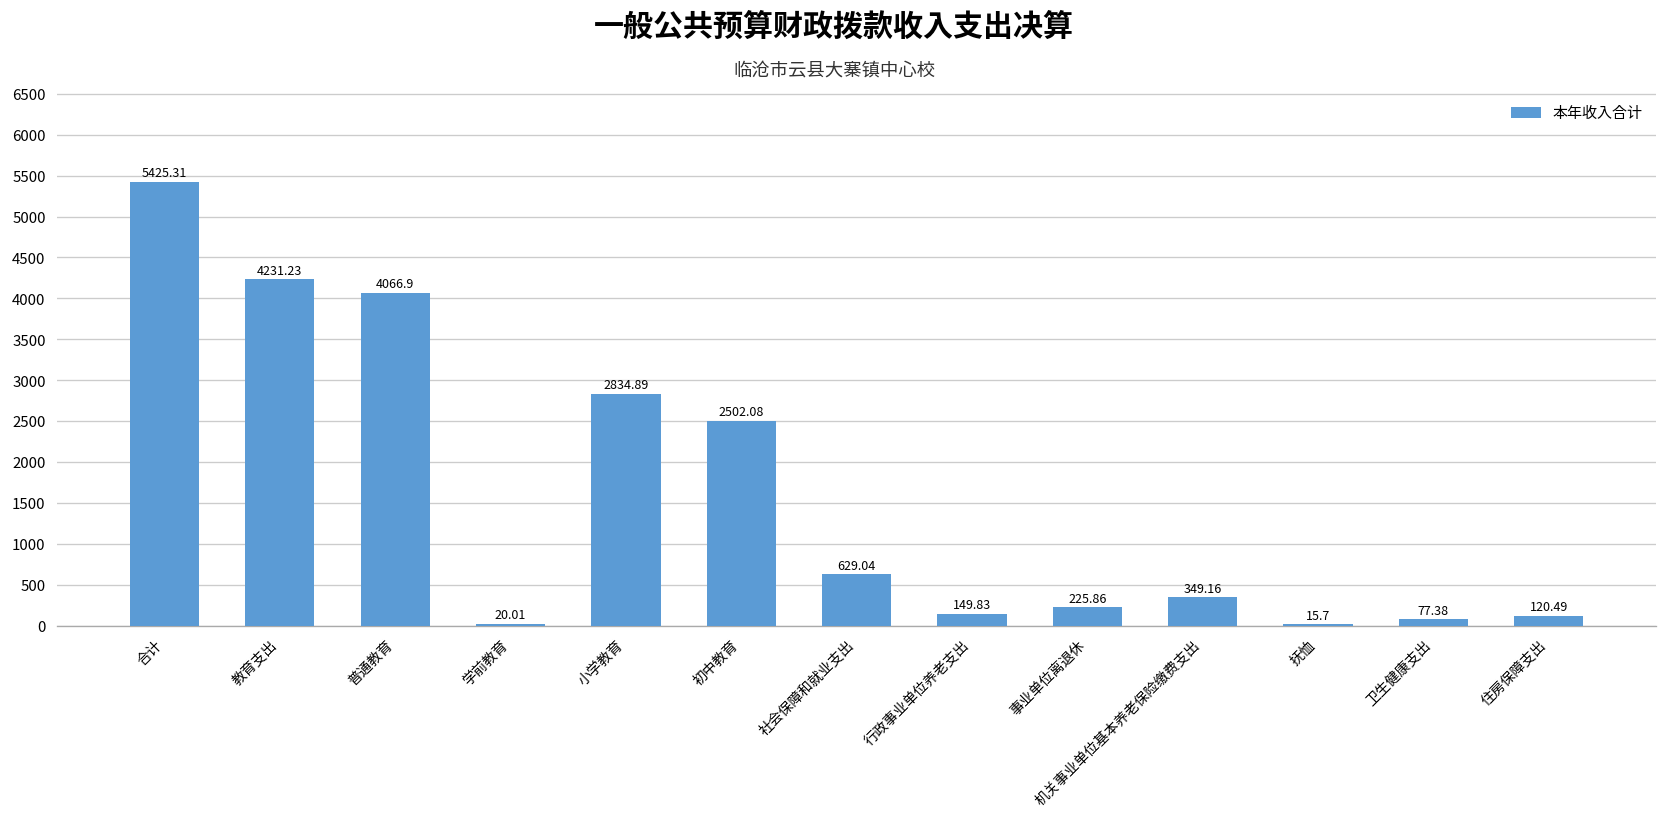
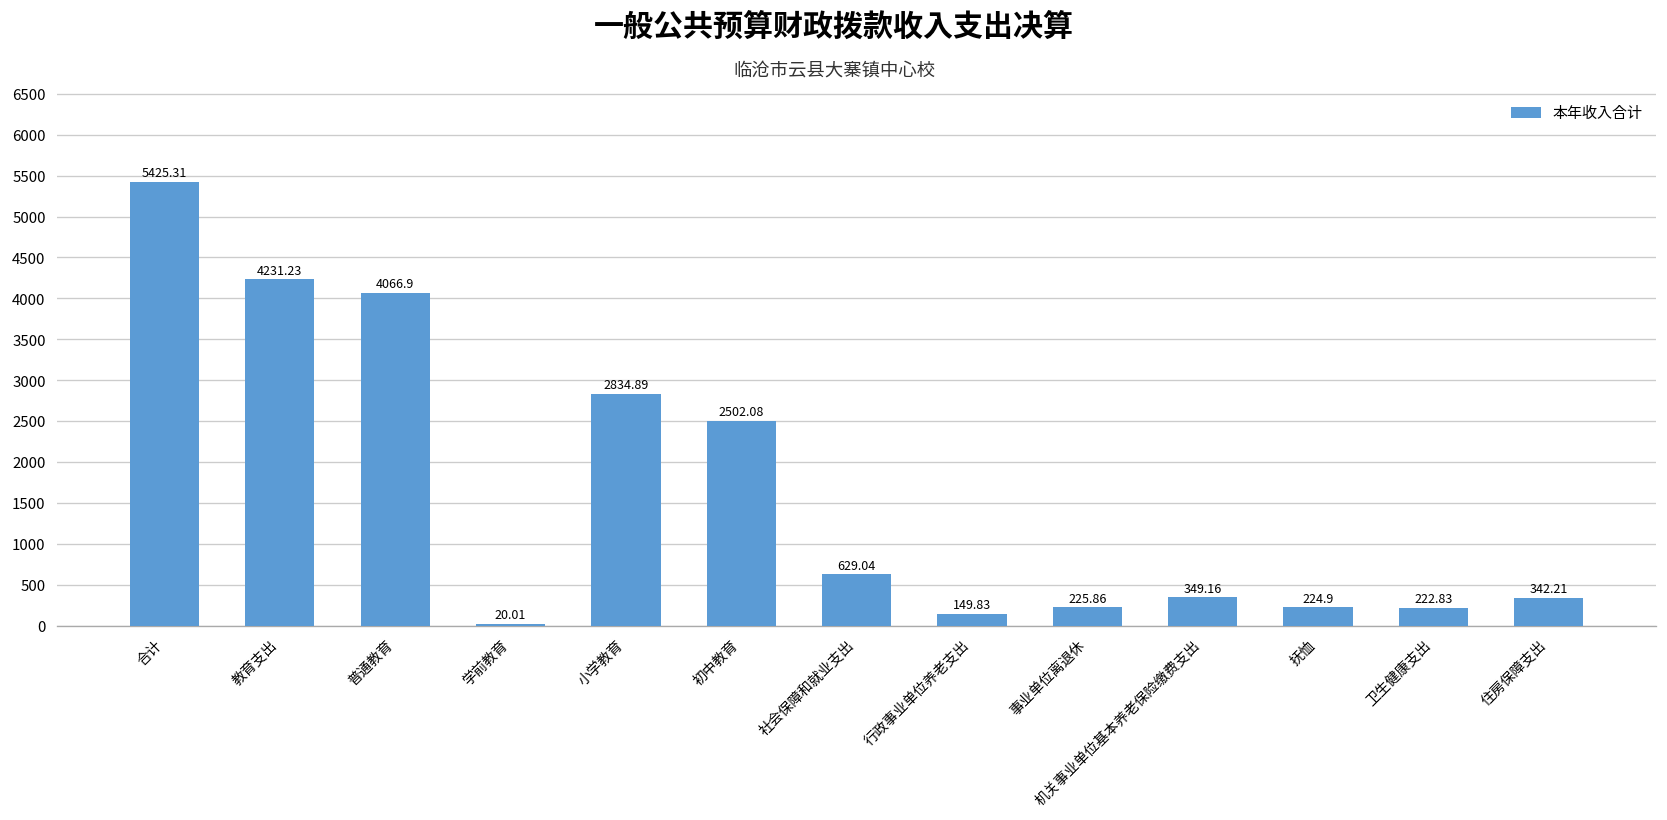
  {
    "合计": 5425.31,
    "教育支出": 4231.23,
    "普通教育": 4066.9,
    "学前教育": 20.01,
    "小学教育": 2834.89,
    "初中教育": 2502.08,
    "社会保障和就业支出": 629.04,
    "行政事业单位养老支出": 149.83,
    "事业单位离退休": 225.86,
    "机关事业单位基本养老保险缴费支出": 349.16,
-   "抚恤": 15.7,
-   "卫生健康支出": 77.38,
-   "住房保障支出": 120.49
+   "抚恤": 224.9,
+   "卫生健康支出": 222.83,
+   "住房保障支出": 342.21
  }
